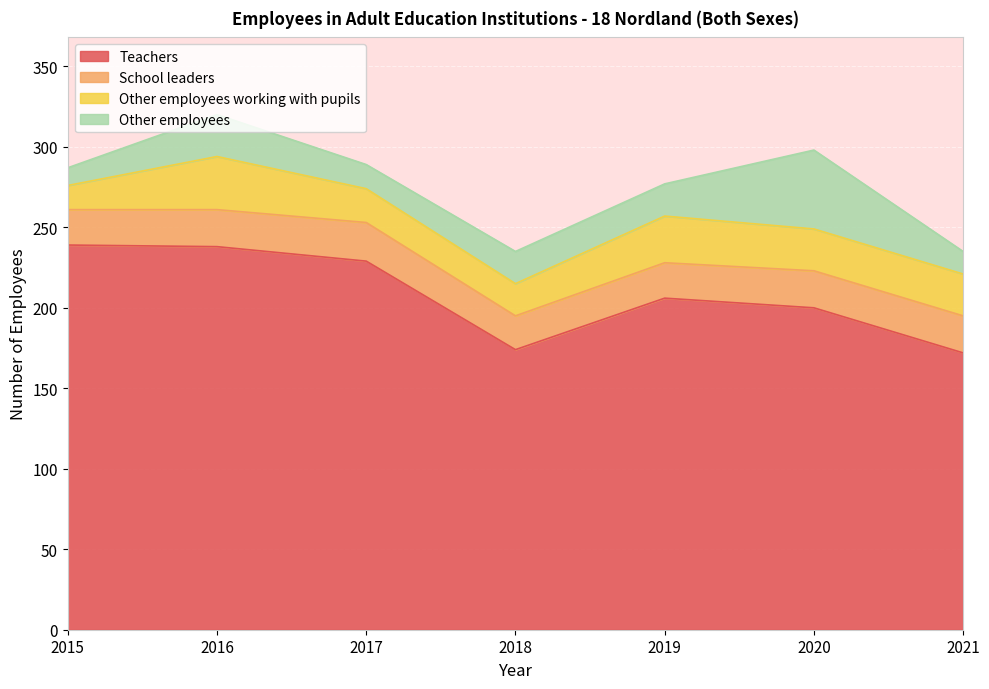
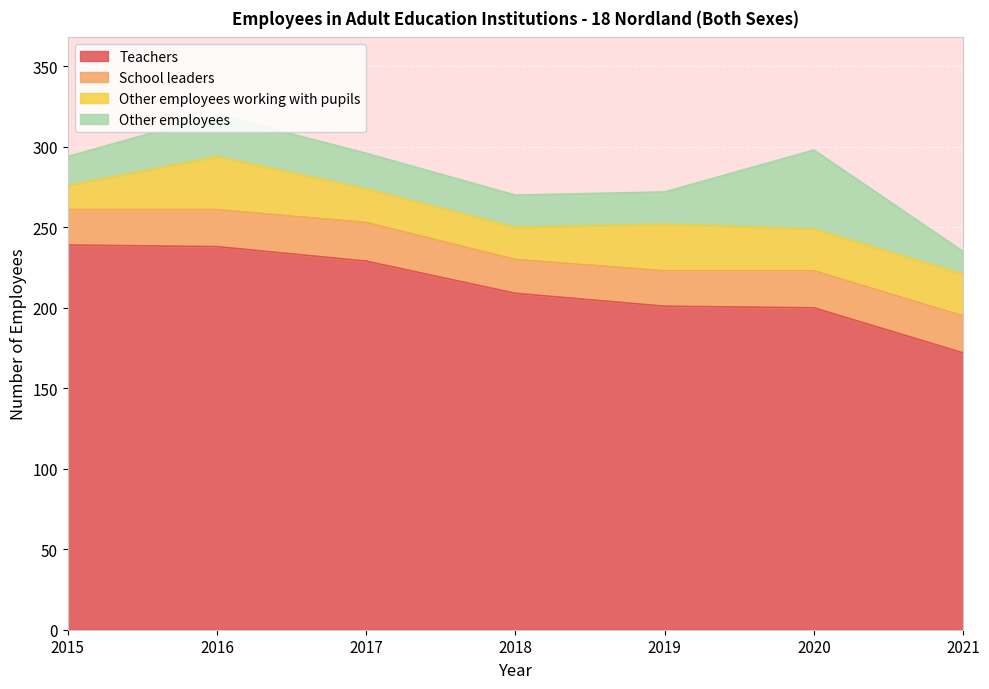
  {
    "Teachers": {
      "2015": 239,
      "2016": 238,
      "2017": 229,
-     "2018": 174,
-     "2019": 206,
+     "2018": 209,
+     "2019": 201,
      "2020": 200,
      "2021": 172
    },
    "Other employees": {
-     "2015": 11,
-     "2017": 15,
+     "2015": 18,
+     "2017": 22,
      "2018": 20,
      "2019": 20,
      "2020": 49,
      "2021": 14
    }
  }
